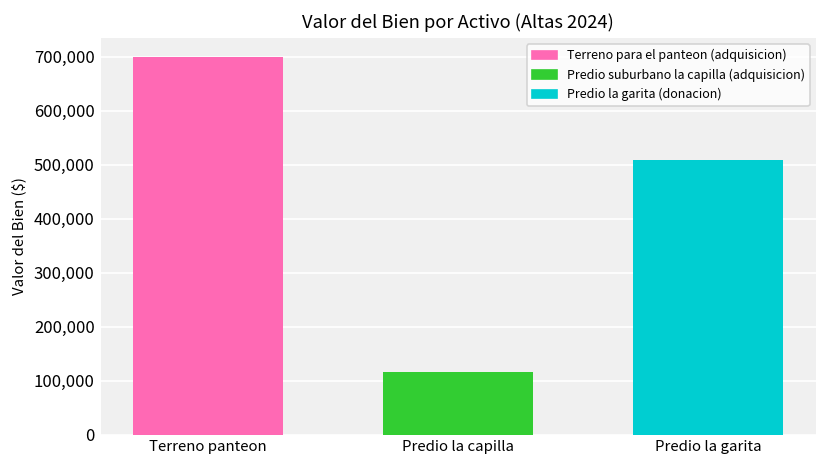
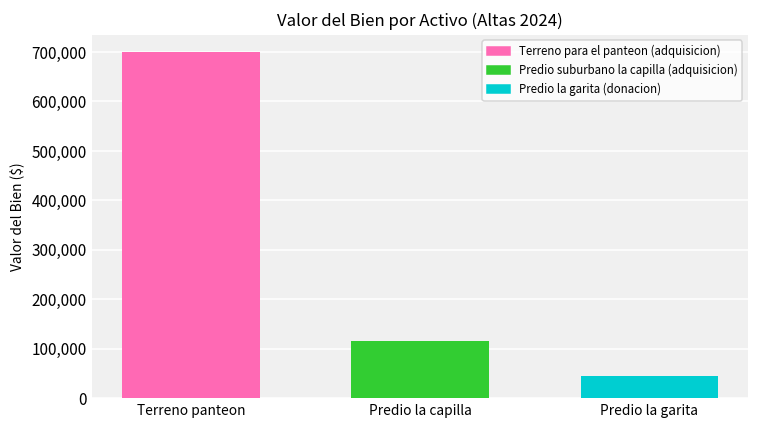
  {
    "Terreno panteon": "700,000",
    "Predio la capilla": "120,000",
-   "Predio la garita": "510,000"
+   "Predio la garita": "50,000"
  }
